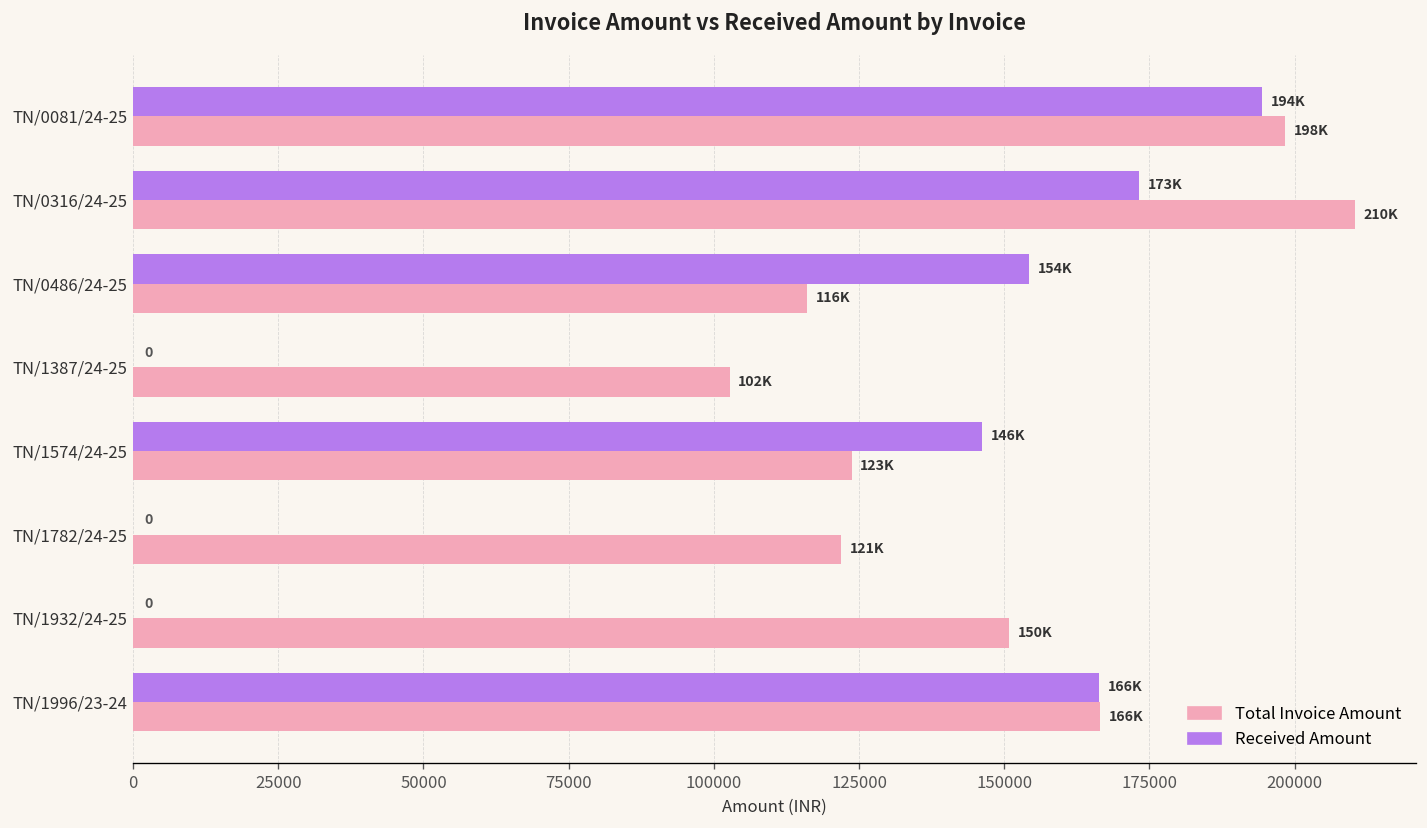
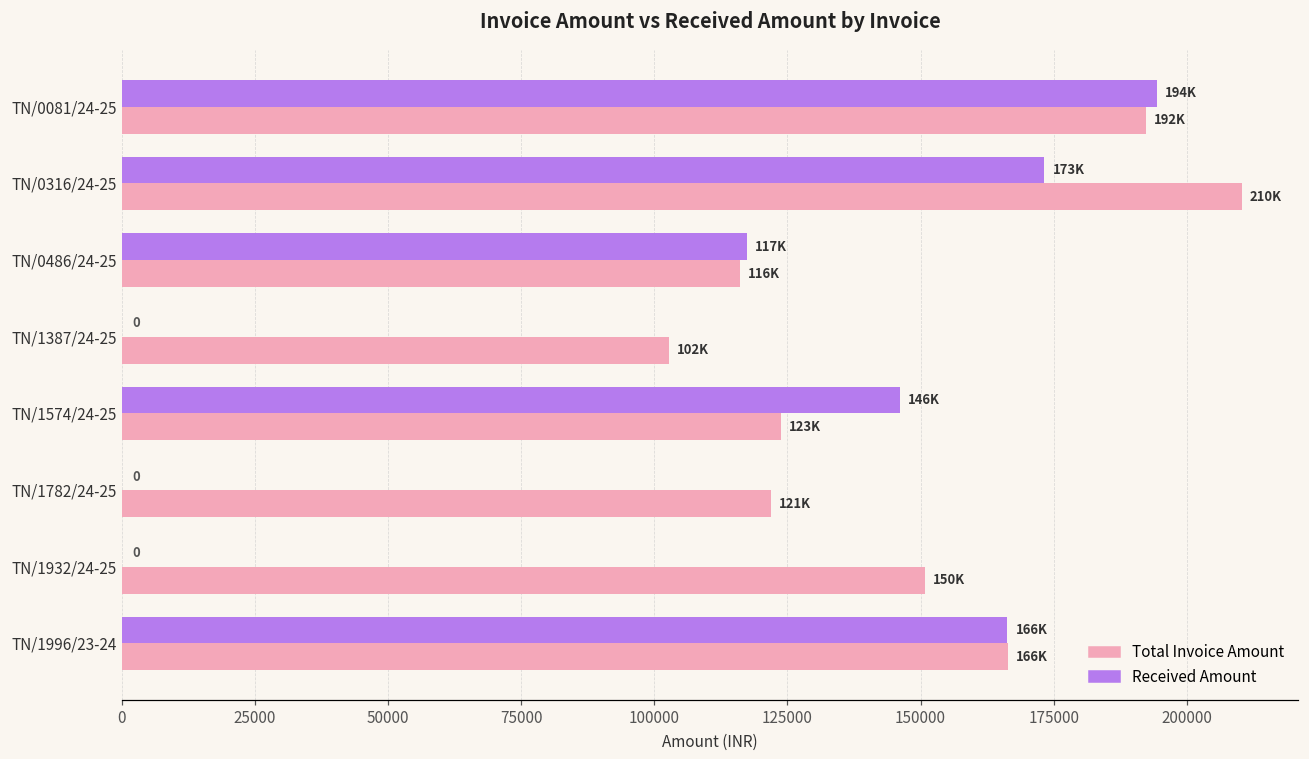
  {
    "Total Invoice Amount": {
-     "TN/0081/24-25": "198K",
+     "TN/0081/24-25": "192K",
      "TN/0316/24-25": "210K",
      "TN/0486/24-25": "116K",
      "TN/1996/23-24": "166K"
    },
    "Received Amount": {
      "TN/0081/24-25": "194K",
      "TN/0316/24-25": "173K",
-     "TN/0486/24-25": "154K",
+     "TN/0486/24-25": "117K",
      "TN/1387/24-25": "0",
      "TN/1574/24-25": "146K",
      "TN/1782/24-25": "0",
      "TN/1932/24-25": "0",
      "TN/1996/23-24": "166K"
    }
  }
